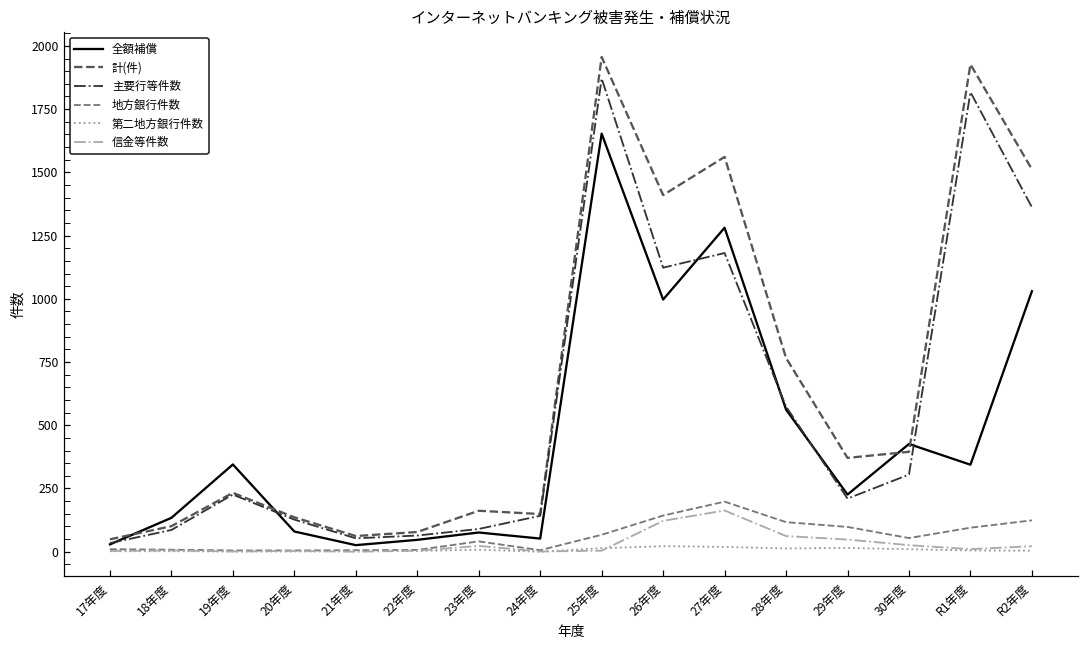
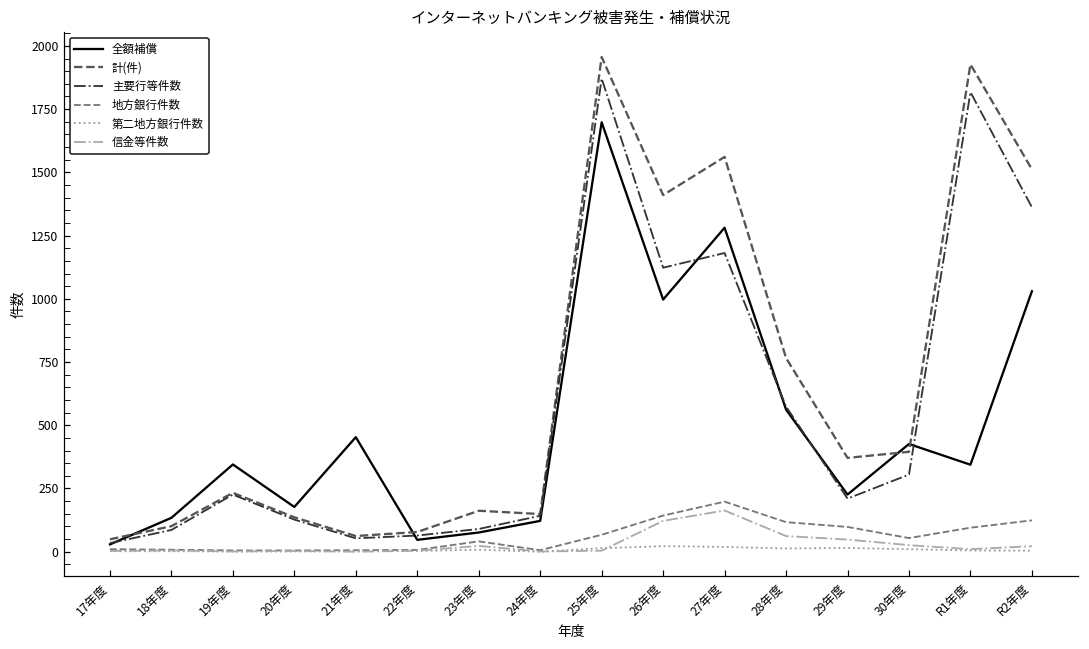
  {
    "全額補償": {
      "18年度": 130,
      "19年度": 350,
-     "20年度": 80,
-     "21年度": 30,
+     "20年度": 180,
+     "21年度": 450,
      "22年度": 50,
      "23年度": 80,
-     "24年度": 50,
-     "25年度": 1650,
+     "24年度": 120,
+     "25年度": 1700,
      "26年度": 1000,
      "27年度": 1280,
      "28年度": 560,
      "29年度": 230,
      "30年度": 430,
      "R1年度": 340,
      "R2年度": 1030
    }
  }
